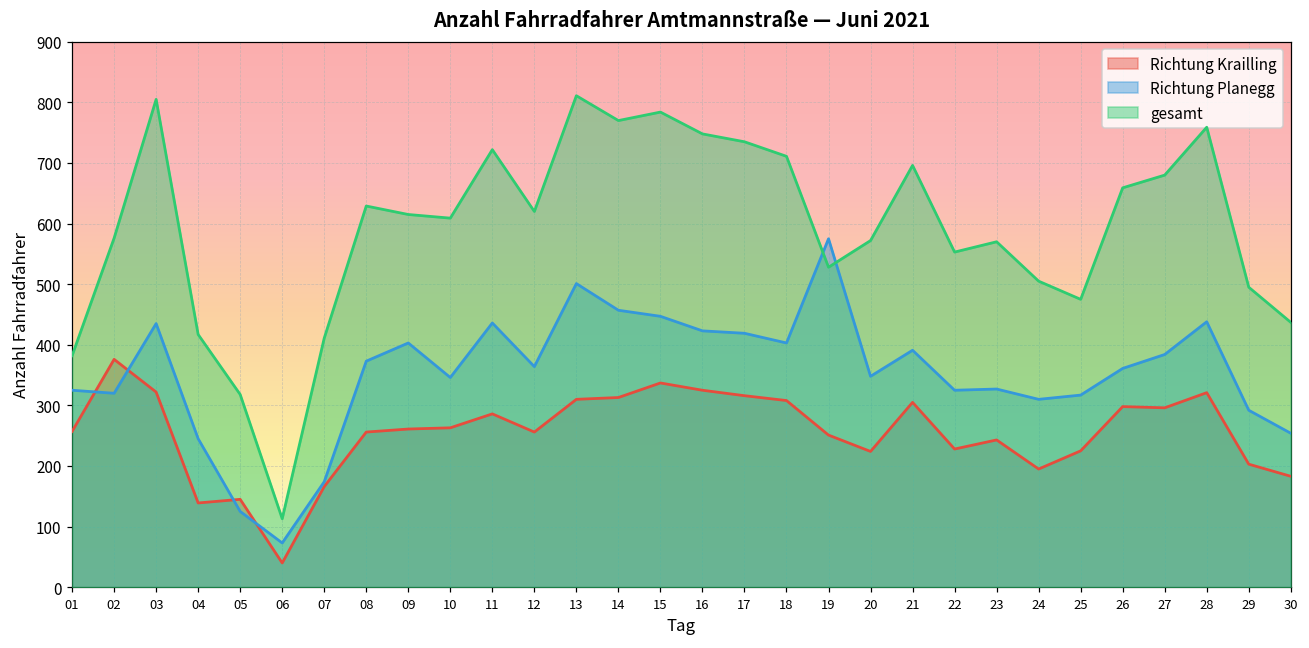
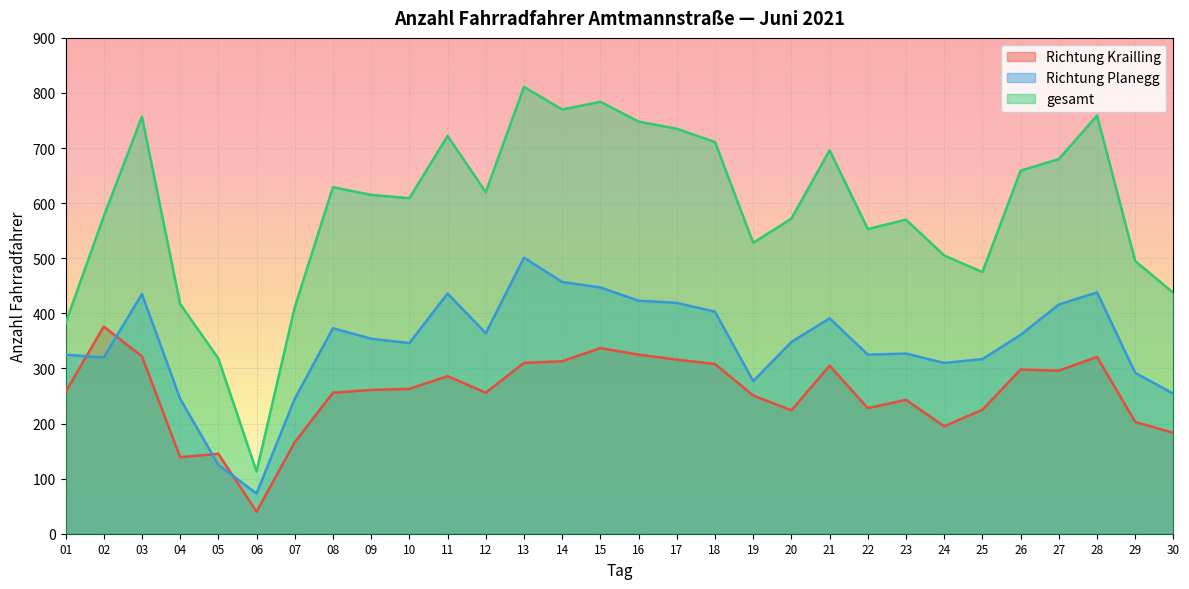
  {
    "Richtung Krailling": {
      "01": 260,
      "02": 380,
      "03": 320,
      "04": 140,
      "05": 150,
      "06": 40,
      "07": 170,
      "08": 260,
      "09": 260,
      "10": 260,
      "11": 290,
      "12": 260,
      "13": 310,
      "14": 310,
      "15": 340,
      "16": 330,
      "17": 320,
      "18": 310,
      "19": 250,
      "20": 220,
      "21": 310,
      "22": 230,
      "23": 240,
      "24": 200,
      "25": 230,
      "26": 300,
      "27": 300,
      "28": 320,
      "29": 200,
      "30": 180
    },
    "Richtung Planegg": {
      "01": 330,
      "02": 320,
      "03": 440,
      "04": 250,
      "05": 130,
      "06": 70,
-     "07": 170,
+     "07": 250,
      "08": 370,
-     "09": 400,
+     "09": 350,
      "10": 350,
      "11": 440,
      "12": 360,
      "13": 500,
      "14": 460,
      "15": 450,
      "16": 420,
      "17": 420,
      "18": 400,
-     "19": 580,
+     "19": 280,
      "20": 350,
      "21": 390,
      "22": 330,
      "23": 330,
      "24": 310,
      "25": 320,
      "26": 360,
-     "27": 380,
+     "27": 420,
      "28": 440,
      "29": 290,
      "30": 250
    },
    "gesamt": {
      "01": 380,
      "02": 580,
-     "03": 810,
+     "03": 760,
      "04": 420,
      "05": 320,
      "06": 110,
      "07": 410,
      "08": 630,
      "09": 620,
      "10": 610,
      "11": 720,
      "12": 620,
      "13": 810,
      "14": 770,
      "15": 780,
      "16": 750,
      "17": 740,
      "18": 710,
      "19": 530,
      "20": 570,
      "21": 700,
      "22": 550,
      "23": 570,
      "24": 510,
      "25": 480,
      "26": 660,
      "27": 680,
      "28": 760,
      "29": 500,
      "30": 440
    }
  }
